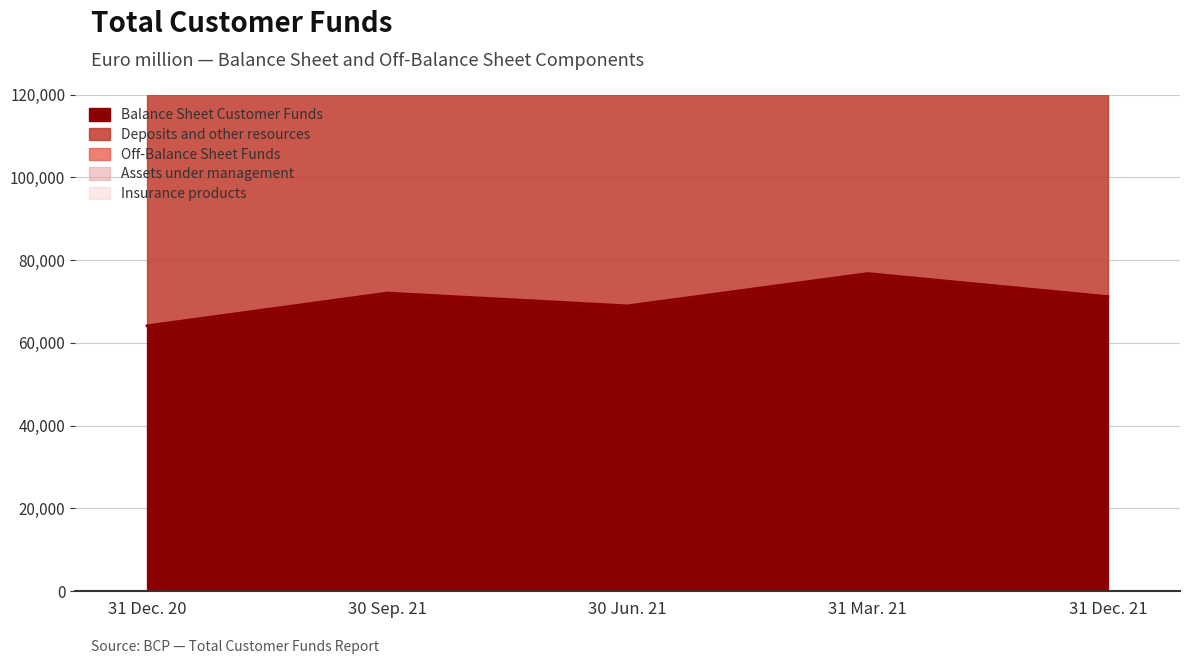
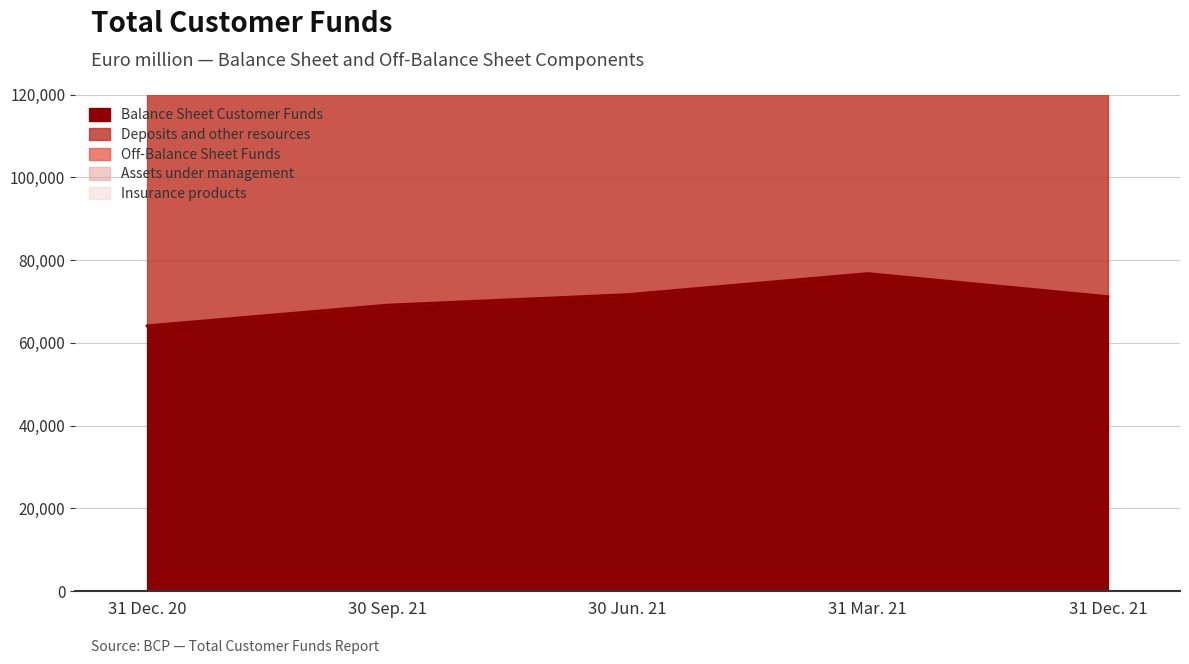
  {
    "Balance Sheet Customer Funds": {
      "31 Dec. 20": "64,000",
-     "30 Sep. 21": "72,000",
-     "30 Jun. 21": "69,000",
+     "30 Sep. 21": "69,000",
+     "30 Jun. 21": "72,000",
      "31 Mar. 21": "77,000",
      "31 Dec. 21": "71,000"
    }
  }
